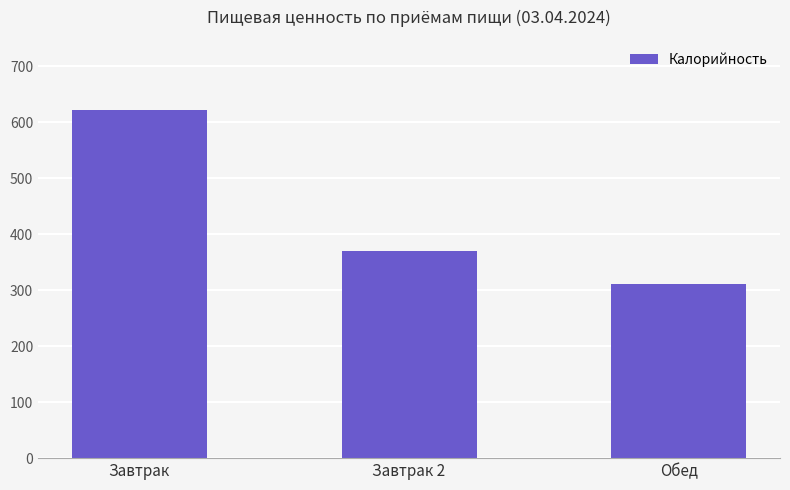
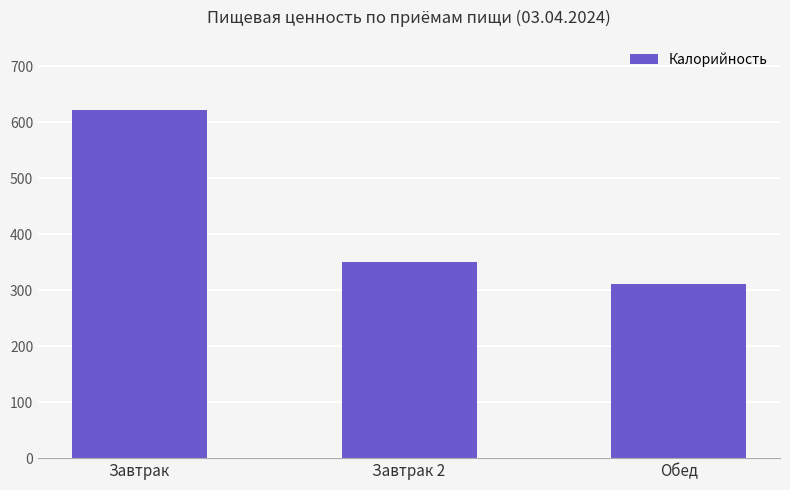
  {
    "Завтрак": 620,
-   "Завтрак 2": 370,
+   "Завтрак 2": 350,
    "Обед": 310
  }
